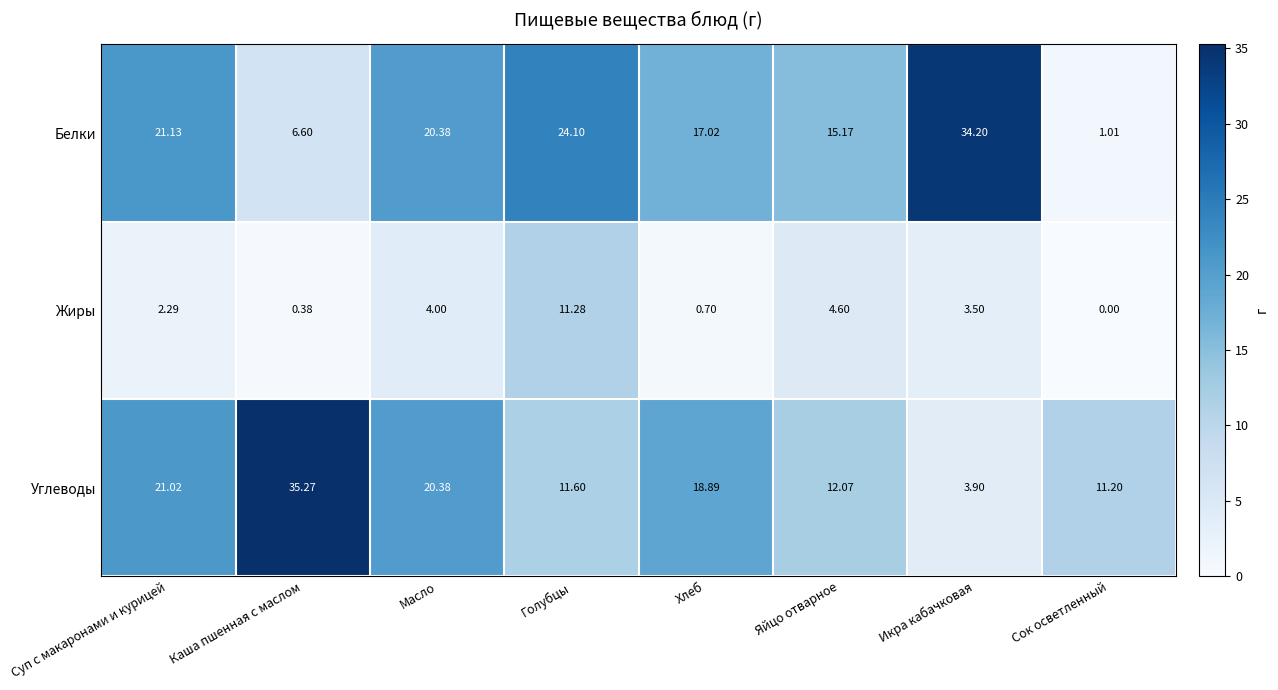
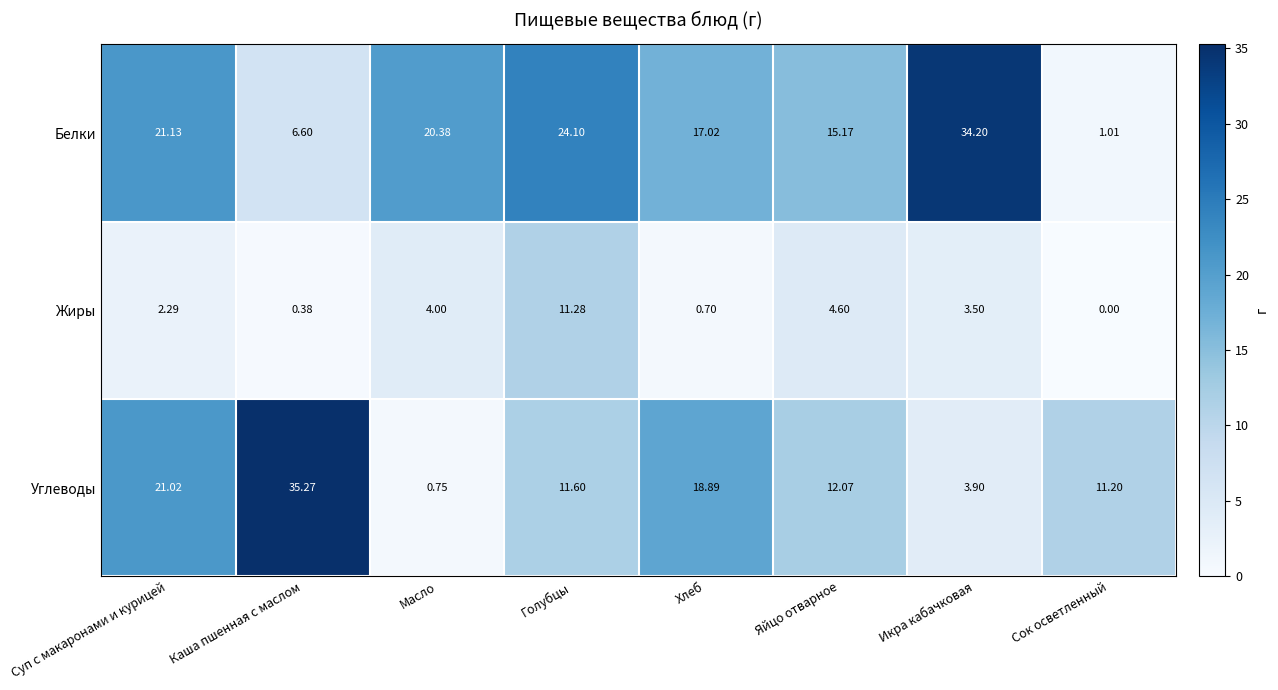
  {
    "Белки": {
      "Суп с макаронами и курицей": 21.13,
      "Каша пшенная с маслом": 6.60,
      "Масло": 20.38,
      "Голубцы": 24.10,
      "Хлеб": 17.02,
      "Яйцо отварное": 15.17,
      "Икра кабачковая": 34.20,
      "Сок осветленный": 1.01
    },
    "Жиры": {
      "Суп с макаронами и курицей": 2.29,
      "Каша пшенная с маслом": 0.38,
      "Масло": 4.00,
      "Голубцы": 11.28,
      "Хлеб": 0.70,
      "Яйцо отварное": 4.60,
      "Икра кабачковая": 3.50,
      "Сок осветленный": 0.00
    },
    "Углеводы": {
      "Суп с макаронами и курицей": 21.02,
      "Каша пшенная с маслом": 35.27,
-     "Масло": 20.38,
+     "Масло": 0.75,
      "Голубцы": 11.60,
      "Хлеб": 18.89,
      "Яйцо отварное": 12.07,
      "Икра кабачковая": 3.90,
      "Сок осветленный": 11.20
    }
  }
